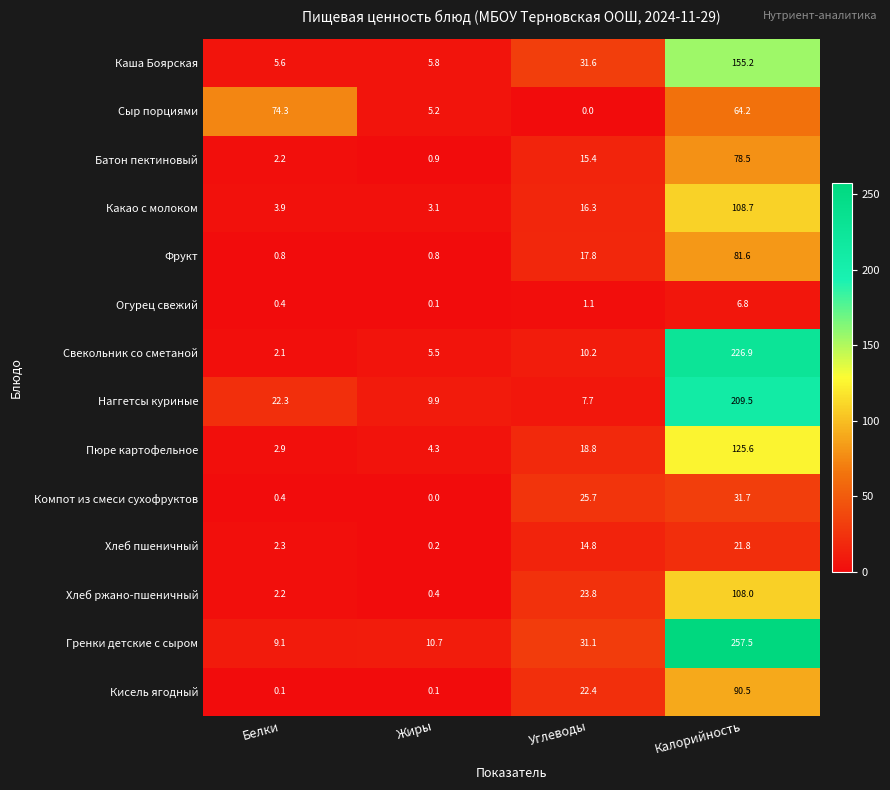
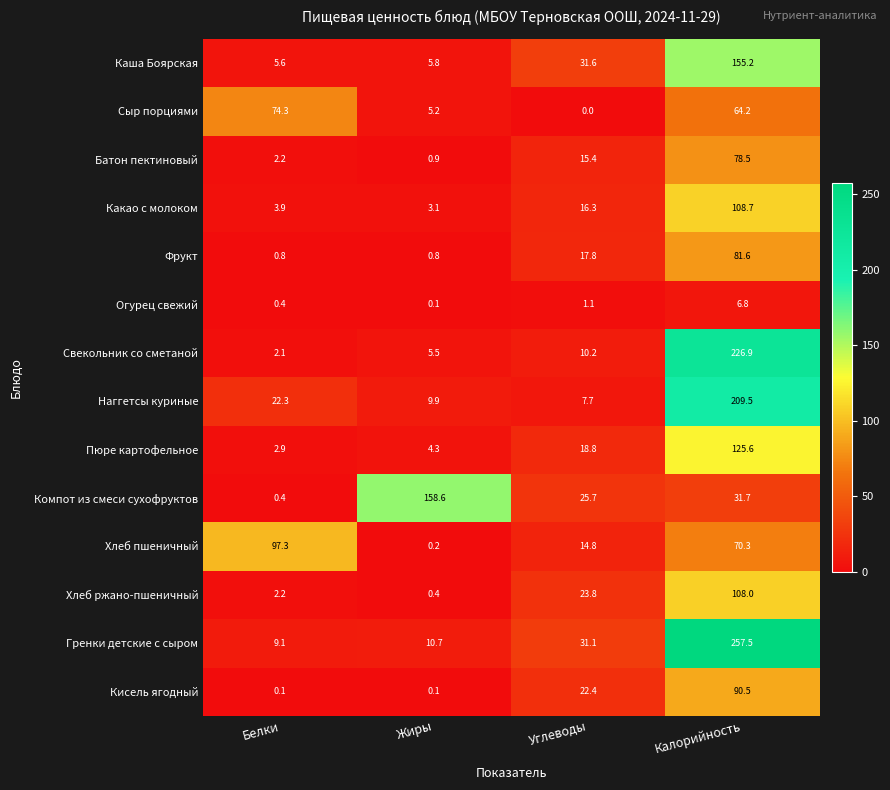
  {
    "Каша Боярская": {
      "Белки": 5.6,
      "Жиры": 5.8,
      "Углеводы": 31.6,
      "Калорийность": 155.2
    },
    "Сыр порциями": {
      "Белки": 74.3,
      "Жиры": 5.2,
      "Углеводы": 0.0,
      "Калорийность": 64.2
    },
    "Батон пектиновый": {
      "Белки": 2.2,
      "Жиры": 0.9,
      "Углеводы": 15.4,
      "Калорийность": 78.5
    },
    "Какао с молоком": {
      "Белки": 3.9,
      "Жиры": 3.1,
      "Углеводы": 16.3,
      "Калорийность": 108.7
    },
    "Фрукт": {
      "Белки": 0.8,
      "Жиры": 0.8,
      "Углеводы": 17.8,
      "Калорийность": 81.6
    },
    "Огурец свежий": {
      "Белки": 0.4,
      "Жиры": 0.1,
      "Углеводы": 1.1,
      "Калорийность": 6.8
    },
    "Свекольник со сметаной": {
      "Белки": 2.1,
      "Жиры": 5.5,
      "Углеводы": 10.2,
      "Калорийность": 226.9
    },
    "Наггетсы куриные": {
      "Белки": 22.3,
      "Жиры": 9.9,
      "Углеводы": 7.7,
      "Калорийность": 209.5
    },
    "Пюре картофельное": {
      "Белки": 2.9,
      "Жиры": 4.3,
      "Углеводы": 18.8,
      "Калорийность": 125.6
    },
    "Компот из смеси сухофруктов": {
      "Белки": 0.4,
-     "Жиры": 0.0,
+     "Жиры": 158.6,
      "Углеводы": 25.7,
      "Калорийность": 31.7
    },
    "Хлеб пшеничный": {
-     "Белки": 2.3,
+     "Белки": 97.3,
      "Жиры": 0.2,
      "Углеводы": 14.8,
-     "Калорийность": 21.8
+     "Калорийность": 70.3
    },
    "Хлеб ржано-пшеничный": {
      "Белки": 2.2,
      "Жиры": 0.4,
      "Углеводы": 23.8,
      "Калорийность": 108.0
    },
    "Гренки детские с сыром": {
      "Белки": 9.1,
      "Жиры": 10.7,
      "Углеводы": 31.1,
      "Калорийность": 257.5
    },
    "Кисель ягодный": {
      "Белки": 0.1,
      "Жиры": 0.1,
      "Углеводы": 22.4,
      "Калорийность": 90.5
    }
  }
